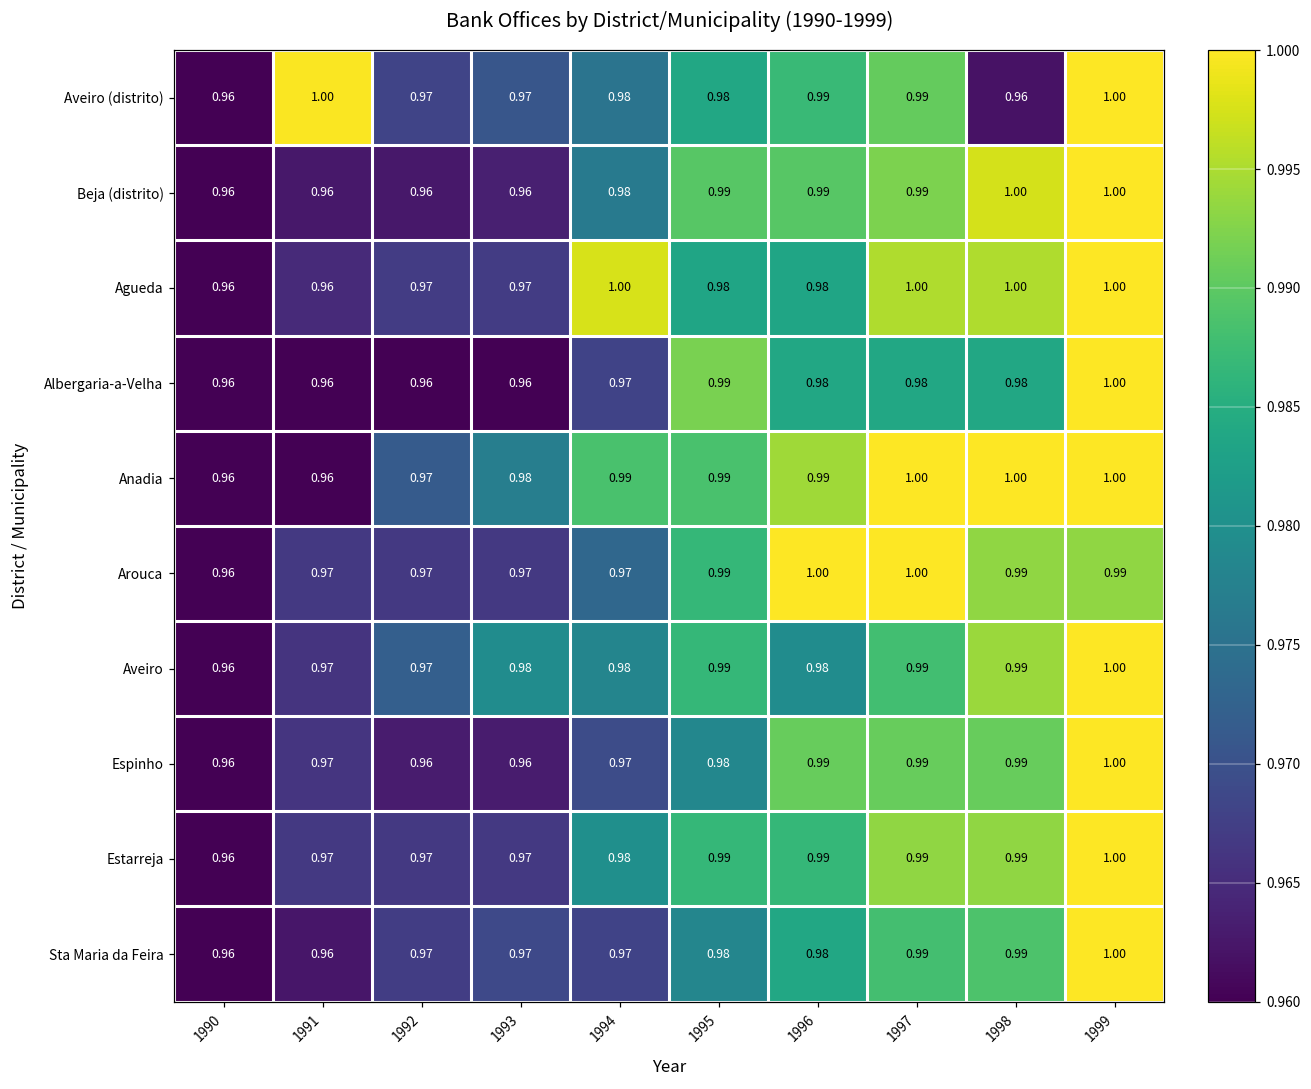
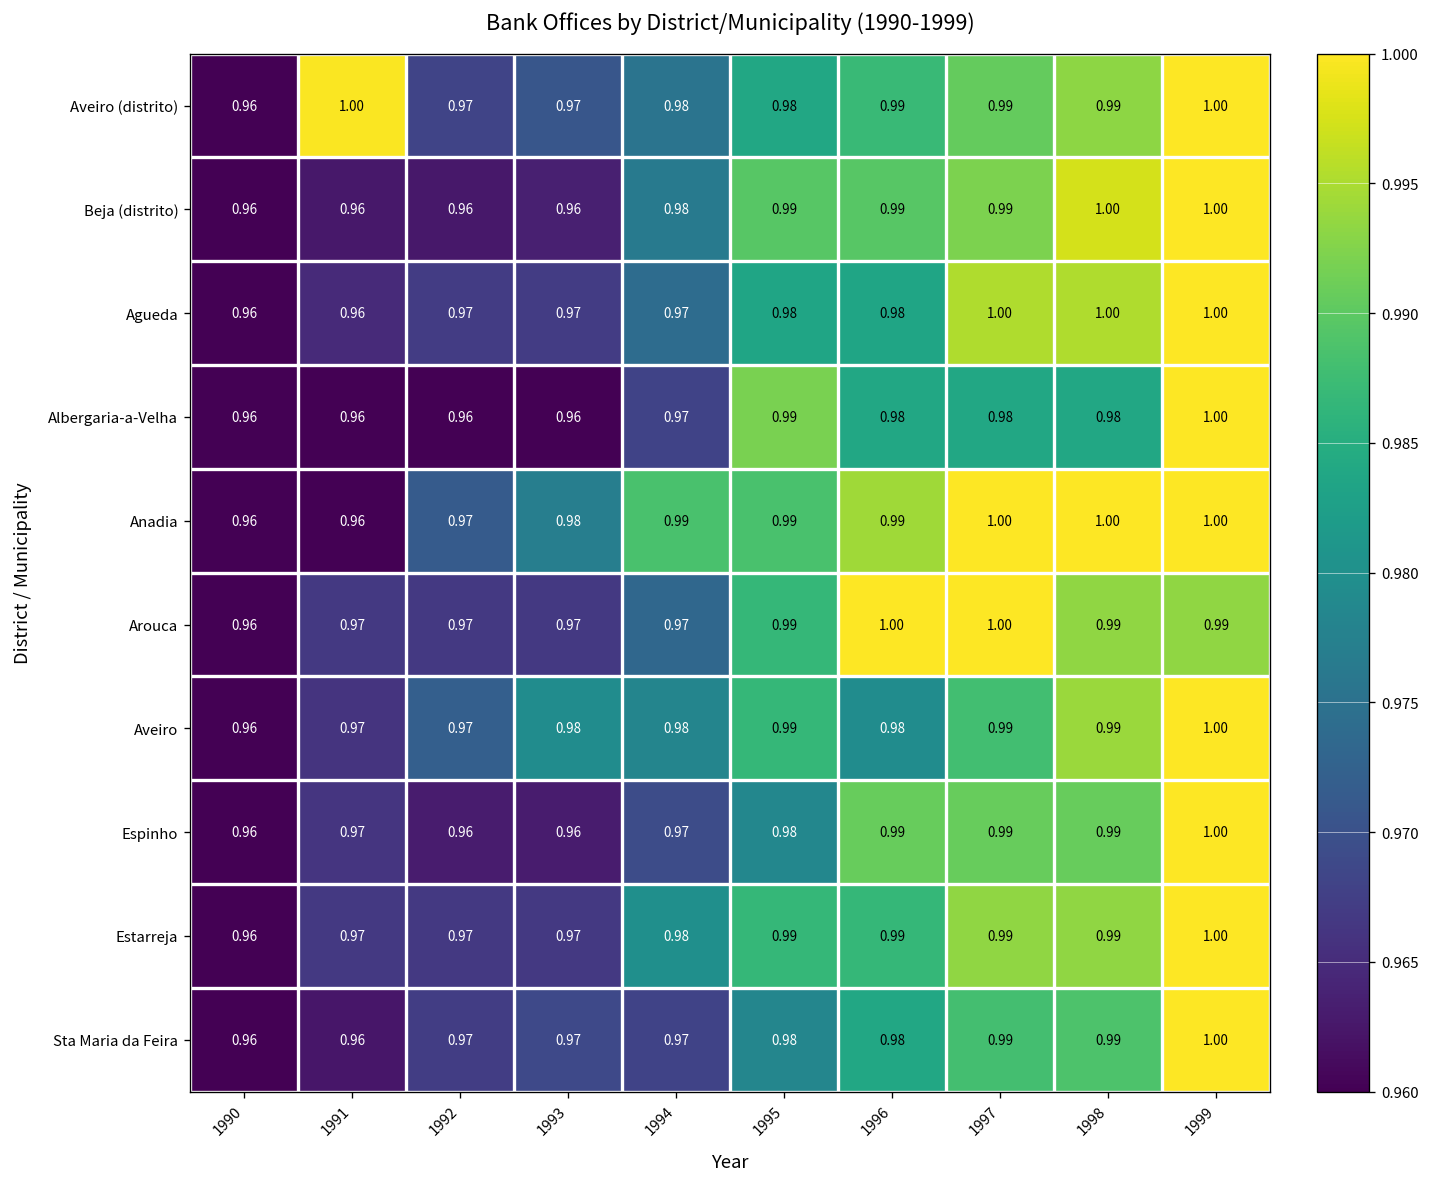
  {
    "Aveiro (distrito)": {
      "1990": 0.96,
      "1991": 1.00,
      "1992": 0.97,
      "1993": 0.97,
      "1994": 0.98,
      "1995": 0.98,
      "1996": 0.99,
      "1997": 0.99,
-     "1998": 0.96,
+     "1998": 0.99,
      "1999": 1.00
    },
    "Beja (distrito)": {
      "1990": 0.96,
      "1991": 0.96,
      "1992": 0.96,
      "1993": 0.96,
      "1994": 0.98,
      "1995": 0.99,
      "1996": 0.99,
      "1997": 0.99,
      "1998": 1.00,
      "1999": 1.00
    },
    "Agueda": {
      "1990": 0.96,
      "1991": 0.96,
      "1992": 0.97,
      "1993": 0.97,
-     "1994": 1.00,
+     "1994": 0.97,
      "1995": 0.98,
      "1996": 0.98,
      "1997": 1.00,
      "1998": 1.00,
      "1999": 1.00
    },
    "Albergaria-a-Velha": {
      "1990": 0.96,
      "1991": 0.96,
      "1992": 0.96,
      "1993": 0.96,
      "1994": 0.97,
      "1995": 0.99,
      "1996": 0.98,
      "1997": 0.98,
      "1998": 0.98,
      "1999": 1.00
    },
    "Anadia": {
      "1990": 0.96,
      "1991": 0.96,
      "1992": 0.97,
      "1993": 0.98,
      "1994": 0.99,
      "1995": 0.99,
      "1996": 0.99,
      "1997": 1.00,
      "1998": 1.00,
      "1999": 1.00
    },
    "Arouca": {
      "1990": 0.96,
      "1991": 0.97,
      "1992": 0.97,
      "1993": 0.97,
      "1994": 0.97,
      "1995": 0.99,
      "1996": 1.00,
      "1997": 1.00,
      "1998": 0.99,
      "1999": 0.99
    },
    "Aveiro": {
      "1990": 0.96,
      "1991": 0.97,
      "1992": 0.97,
      "1993": 0.98,
      "1994": 0.98,
      "1995": 0.99,
      "1996": 0.98,
      "1997": 0.99,
      "1998": 0.99,
      "1999": 1.00
    },
    "Espinho": {
      "1990": 0.96,
      "1991": 0.97,
      "1992": 0.96,
      "1993": 0.96,
      "1994": 0.97,
      "1995": 0.98,
      "1996": 0.99,
      "1997": 0.99,
      "1998": 0.99,
      "1999": 1.00
    },
    "Estarreja": {
      "1990": 0.96,
      "1991": 0.97,
      "1992": 0.97,
      "1993": 0.97,
      "1994": 0.98,
      "1995": 0.99,
      "1996": 0.99,
      "1997": 0.99,
      "1998": 0.99,
      "1999": 1.00
    },
    "Sta Maria da Feira": {
      "1990": 0.96,
      "1991": 0.96,
      "1992": 0.97,
      "1993": 0.97,
      "1994": 0.97,
      "1995": 0.98,
      "1996": 0.98,
      "1997": 0.99,
      "1998": 0.99,
      "1999": 1.00
    }
  }
